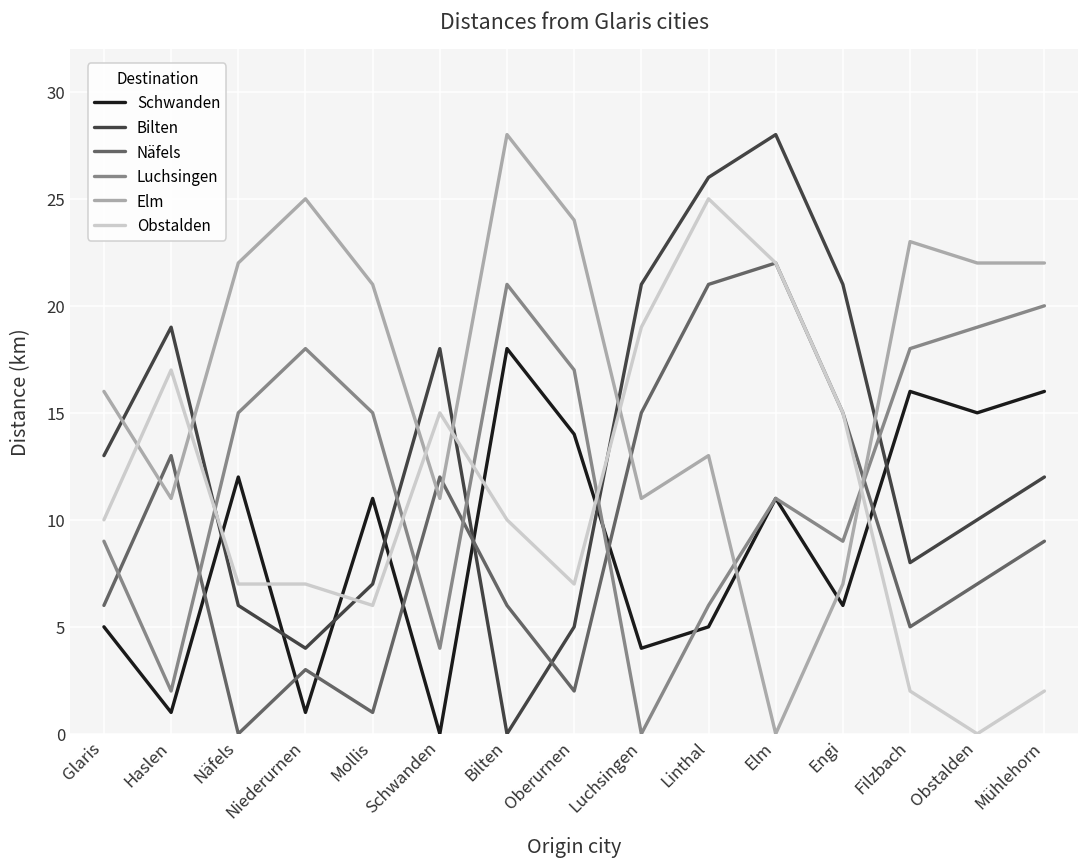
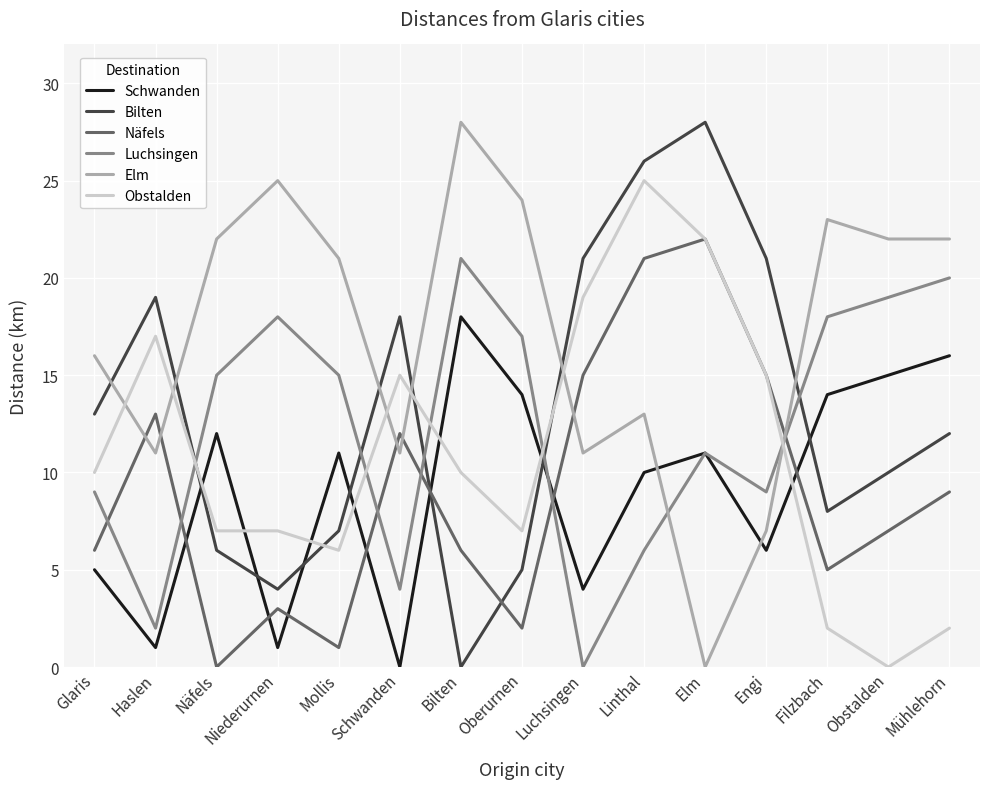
  {
    "Schwanden": {
      "Glaris": 5,
      "Haslen": 1,
      "Näfels": 12,
      "Niederurnen": 1,
      "Mollis": 11,
      "Schwanden": 0,
      "Bilten": 18,
      "Oberurnen": 14,
      "Luchsingen": 4,
-     "Linthal": 5,
+     "Linthal": 10,
      "Engi": 6,
-     "Filzbach": 16,
+     "Filzbach": 14,
      "Obstalden": 15,
      "Mühlehorn": 16
    }
  }
